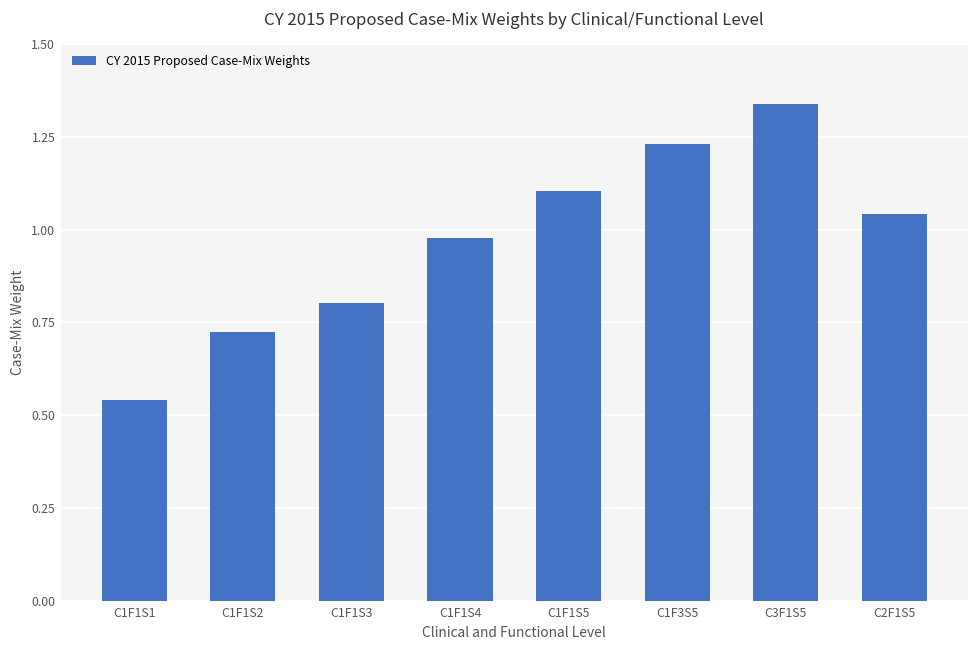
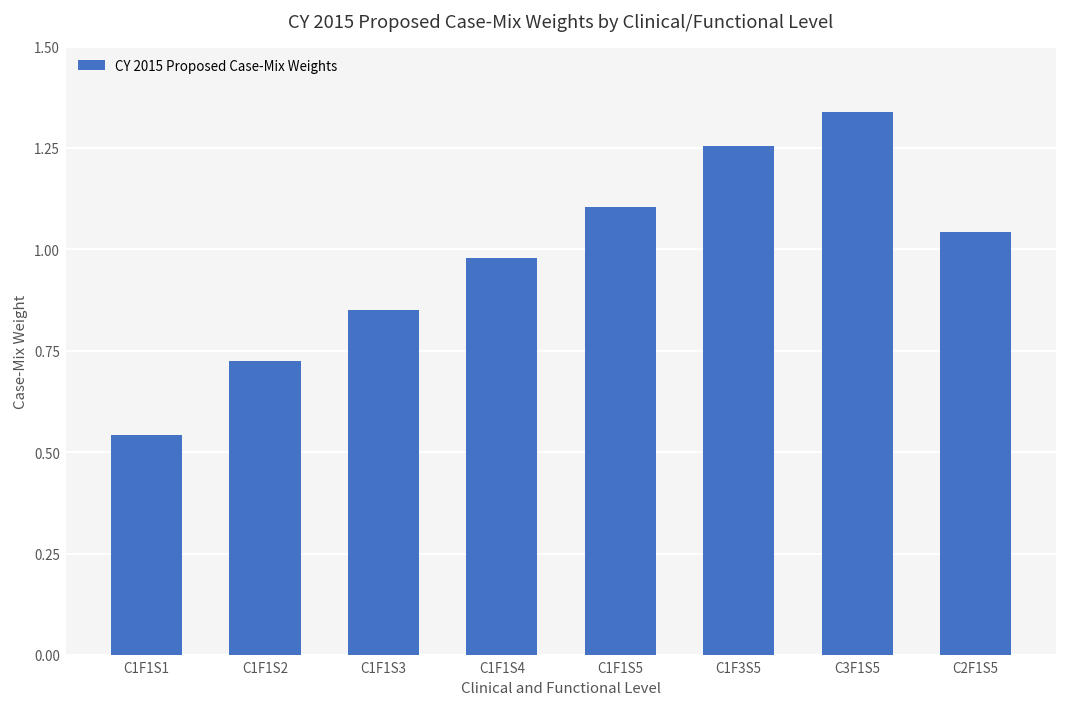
  {
    "C1F1S1": 0.54,
    "C1F1S2": 0.72,
-   "C1F1S3": 0.80,
+   "C1F1S3": 0.85,
    "C1F1S4": 0.98,
    "C1F1S5": 1.10,
-   "C1F3S5": 1.23,
+   "C1F3S5": 1.25,
    "C3F1S5": 1.34,
    "C2F1S5": 1.04
  }
